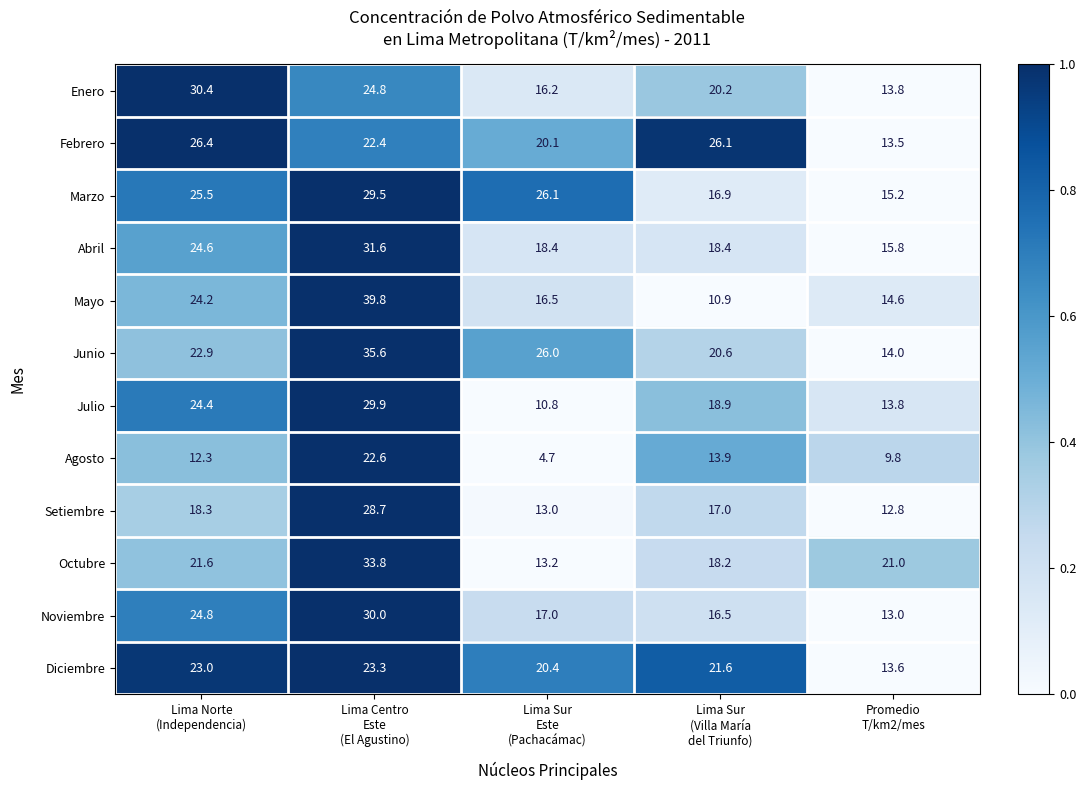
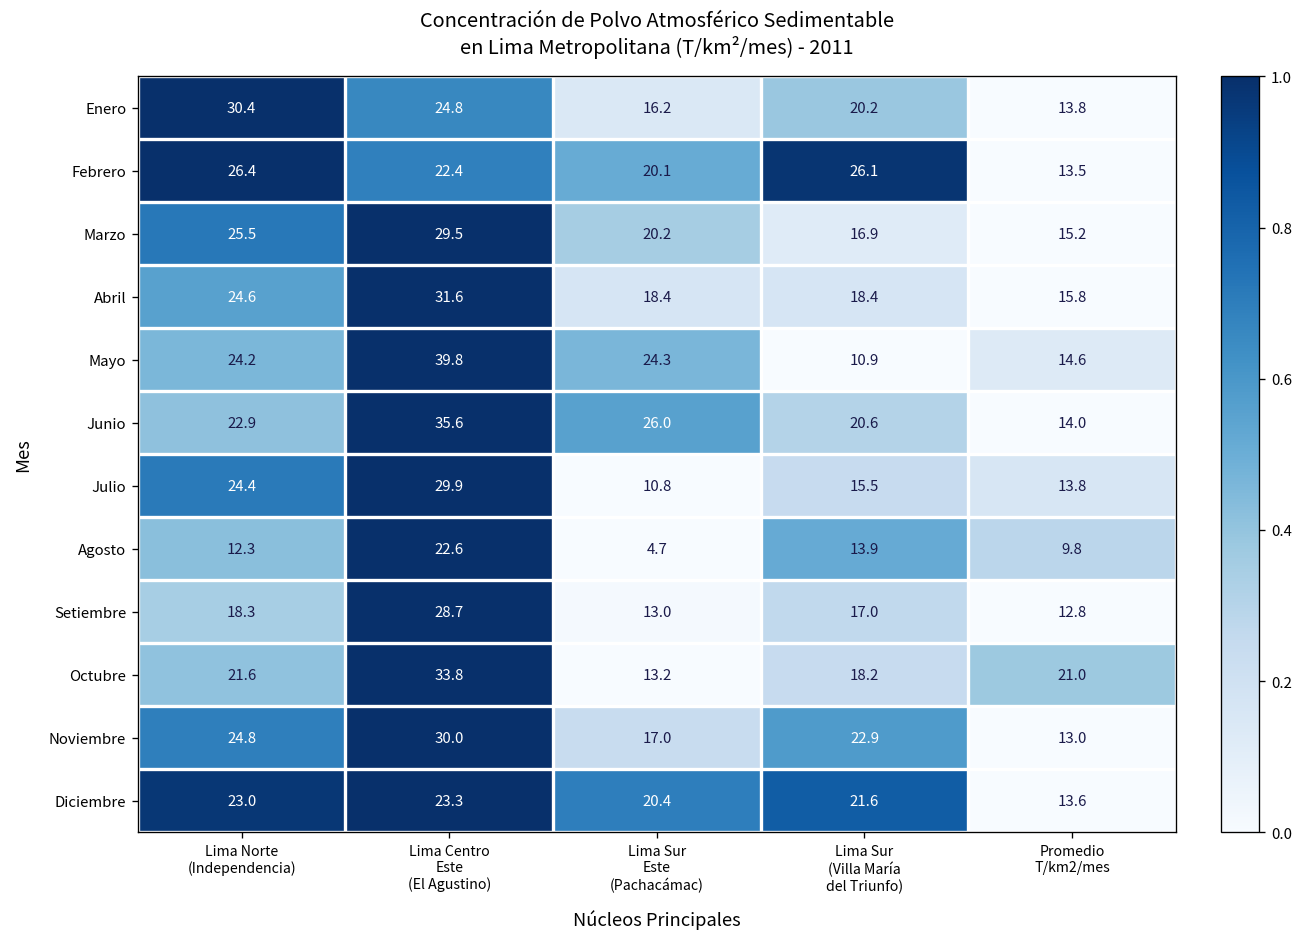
  {
    "Enero": {
      "Lima Norte (Independencia)": 30.4,
      "Lima Centro Este (El Agustino)": 24.8,
      "Lima Sur Este (Pachacámac)": 16.2,
      "Lima Sur (Villa María del Triunfo)": 20.2,
      "Promedio T/km2/mes": 13.8
    },
    "Febrero": {
      "Lima Norte (Independencia)": 26.4,
      "Lima Centro Este (El Agustino)": 22.4,
      "Lima Sur Este (Pachacámac)": 20.1,
      "Lima Sur (Villa María del Triunfo)": 26.1,
      "Promedio T/km2/mes": 13.5
    },
    "Marzo": {
      "Lima Norte (Independencia)": 25.5,
      "Lima Centro Este (El Agustino)": 29.5,
-     "Lima Sur Este (Pachacámac)": 26.1,
+     "Lima Sur Este (Pachacámac)": 20.2,
      "Lima Sur (Villa María del Triunfo)": 16.9,
      "Promedio T/km2/mes": 15.2
    },
    "Abril": {
      "Lima Norte (Independencia)": 24.6,
      "Lima Centro Este (El Agustino)": 31.6,
      "Lima Sur Este (Pachacámac)": 18.4,
      "Lima Sur (Villa María del Triunfo)": 18.4,
      "Promedio T/km2/mes": 15.8
    },
    "Mayo": {
      "Lima Norte (Independencia)": 24.2,
      "Lima Centro Este (El Agustino)": 39.8,
-     "Lima Sur Este (Pachacámac)": 16.5,
+     "Lima Sur Este (Pachacámac)": 24.3,
      "Lima Sur (Villa María del Triunfo)": 10.9,
      "Promedio T/km2/mes": 14.6
    },
    "Junio": {
      "Lima Norte (Independencia)": 22.9,
      "Lima Centro Este (El Agustino)": 35.6,
      "Lima Sur Este (Pachacámac)": 26.0,
      "Lima Sur (Villa María del Triunfo)": 20.6,
      "Promedio T/km2/mes": 14.0
    },
    "Julio": {
      "Lima Norte (Independencia)": 24.4,
      "Lima Centro Este (El Agustino)": 29.9,
      "Lima Sur Este (Pachacámac)": 10.8,
-     "Lima Sur (Villa María del Triunfo)": 18.9,
+     "Lima Sur (Villa María del Triunfo)": 15.5,
      "Promedio T/km2/mes": 13.8
    },
    "Agosto": {
      "Lima Norte (Independencia)": 12.3,
      "Lima Centro Este (El Agustino)": 22.6,
      "Lima Sur Este (Pachacámac)": 4.7,
      "Lima Sur (Villa María del Triunfo)": 13.9,
      "Promedio T/km2/mes": 9.8
    },
    "Setiembre": {
      "Lima Norte (Independencia)": 18.3,
      "Lima Centro Este (El Agustino)": 28.7,
      "Lima Sur Este (Pachacámac)": 13.0,
      "Lima Sur (Villa María del Triunfo)": 17.0,
      "Promedio T/km2/mes": 12.8
    },
    "Octubre": {
      "Lima Norte (Independencia)": 21.6,
      "Lima Centro Este (El Agustino)": 33.8,
      "Lima Sur Este (Pachacámac)": 13.2,
      "Lima Sur (Villa María del Triunfo)": 18.2,
      "Promedio T/km2/mes": 21.0
    },
    "Noviembre": {
      "Lima Norte (Independencia)": 24.8,
      "Lima Centro Este (El Agustino)": 30.0,
      "Lima Sur Este (Pachacámac)": 17.0,
-     "Lima Sur (Villa María del Triunfo)": 16.5,
+     "Lima Sur (Villa María del Triunfo)": 22.9,
      "Promedio T/km2/mes": 13.0
    },
    "Diciembre": {
      "Lima Norte (Independencia)": 23.0,
      "Lima Centro Este (El Agustino)": 23.3,
      "Lima Sur Este (Pachacámac)": 20.4,
      "Lima Sur (Villa María del Triunfo)": 21.6,
      "Promedio T/km2/mes": 13.6
    }
  }
